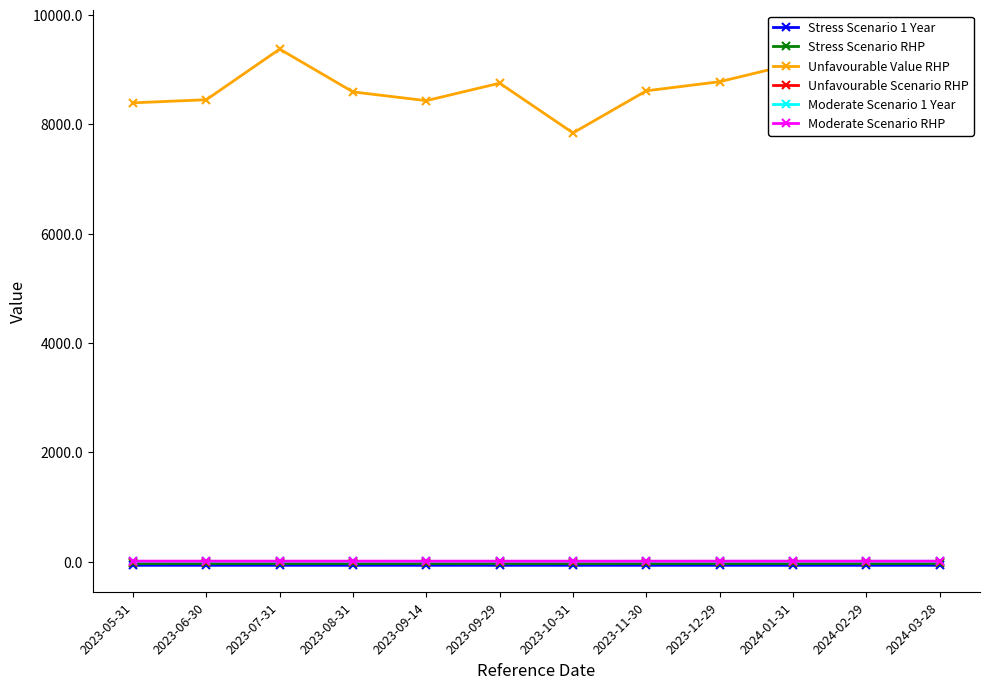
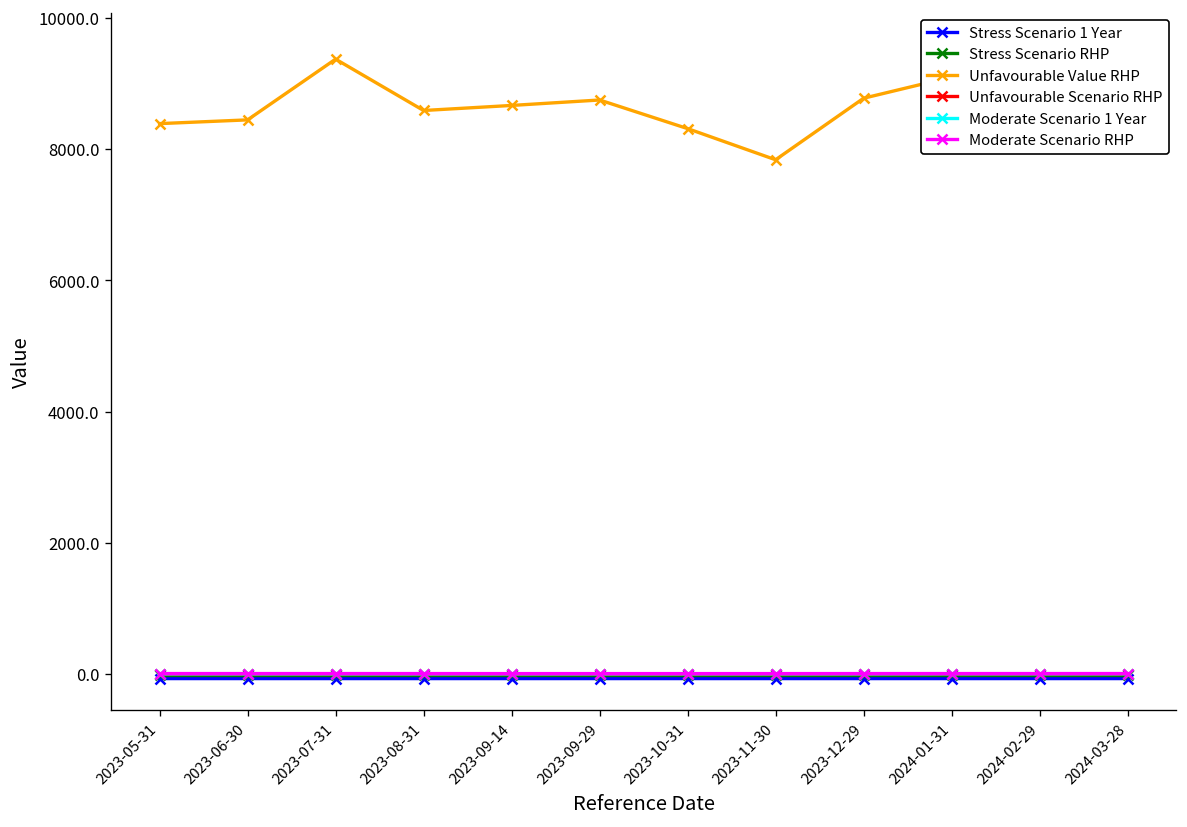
  {
    "Stress Scenario 1 Year": {
      "2023-05-31": -100,
      "2023-06-30": -100,
      "2023-07-31": -100,
      "2023-08-31": -100,
      "2023-09-14": -100,
      "2023-09-29": -100,
      "2023-10-31": -100,
      "2023-11-30": -100,
      "2023-12-29": -100,
      "2024-01-31": -100,
      "2024-02-29": -100,
      "2024-03-28": -100
    },
    "Unfavourable Value RHP": {
      "2023-05-31": 8400,
      "2023-06-30": 8400,
      "2023-07-31": 9400,
      "2023-08-31": 8600,
-     "2023-09-14": 8400,
+     "2023-09-14": 8700,
      "2023-09-29": 8800,
-     "2023-10-31": 7800,
-     "2023-11-30": 8600,
+     "2023-10-31": 8300,
+     "2023-11-30": 7800,
      "2023-12-29": 8800
    }
  }
